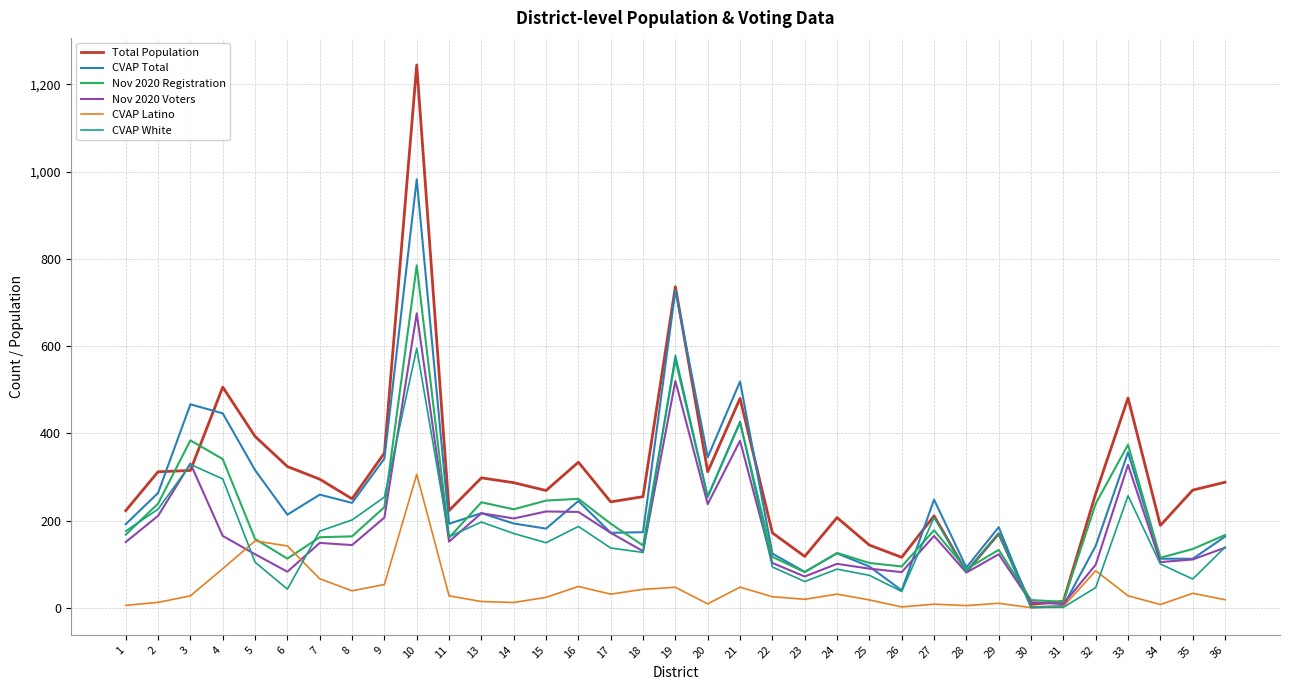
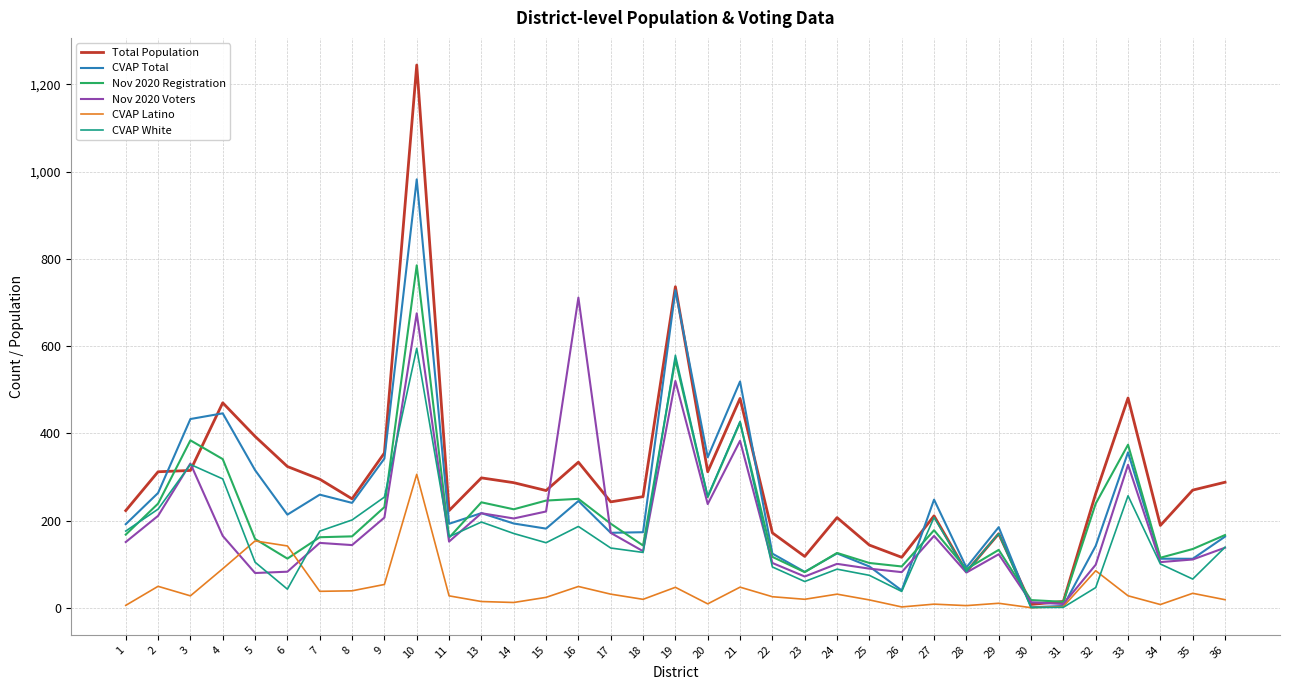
  {
    "Total Population": {
      "1": "220",
      "2": "310",
      "3": "320",
-     "4": "510",
+     "4": "470",
      "5": "390",
      "6": "320",
      "7": "300",
      "8": "250",
      "9": "360",
      "10": "1,240",
      "11": "220",
      "13": "300",
      "14": "290",
      "15": "270",
      "16": "330",
      "17": "240",
      "18": "260",
      "19": "740",
      "20": "310",
      "21": "480",
      "22": "170",
      "23": "120",
      "24": "210",
      "25": "140",
      "26": "120",
      "32": "260",
      "33": "480",
      "34": "190",
      "35": "270",
      "36": "290"
    },
    "CVAP Total": {
      "1": "190",
      "2": "260",
-     "3": "470",
+     "3": "430",
      "4": "450",
      "5": "320",
      "6": "210",
      "7": "260",
      "8": "240",
      "9": "340",
      "10": "980",
      "11": "190",
      "14": "190",
      "15": "180",
      "18": "170",
      "19": "730",
      "20": "350",
      "21": "520",
      "22": "120",
      "27": "250",
      "29": "190",
      "32": "140",
      "33": "360"
    },
    "Nov 2020 Voters": {
      "1": "150",
      "2": "210",
      "4": "170",
-     "5": "120",
+     "5": "80",
      "6": "80",
      "7": "150",
      "8": "140",
      "9": "210",
      "10": "680",
      "11": "150",
      "14": "210",
      "15": "220",
-     "16": "220",
+     "16": "710",
      "19": "520",
      "20": "240",
      "21": "380",
      "22": "100",
      "23": "70",
      "24": "100",
      "26": "80",
      "27": "170",
      "29": "120",
      "32": "100",
      "33": "330"
    },
    "CVAP Latino": {
      "1": "10",
-     "2": "10",
+     "2": "50",
      "3": "30",
      "4": "90",
      "6": "140",
-     "7": "70",
+     "7": "40",
      "8": "40",
      "9": "50",
      "10": "310",
      "11": "30",
      "13": "10",
      "14": "10",
      "15": "20",
      "16": "50",
      "17": "30",
-     "18": "40",
+     "18": "20",
      "19": "50",
      "20": "10",
      "21": "50",
      "22": "30",
      "23": "20",
      "24": "30",
      "25": "20",
      "26": "0",
      "27": "10",
      "28": "10",
      "29": "10",
      "32": "90",
      "33": "30",
      "34": "10",
      "35": "30",
      "36": "20"
    }
  }
